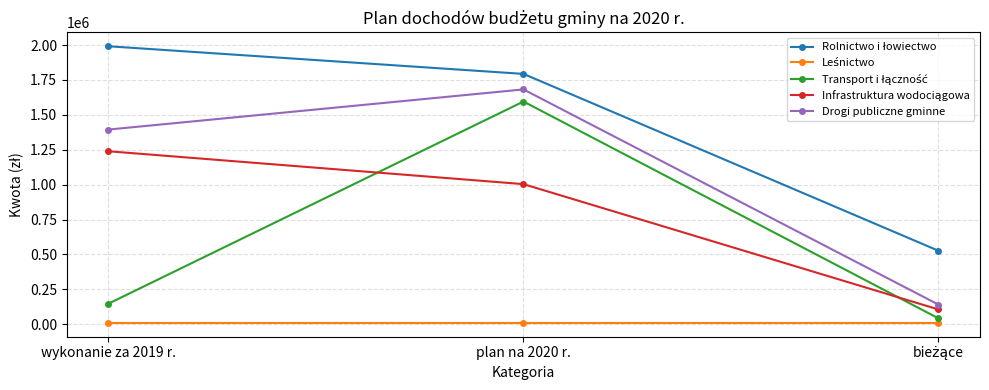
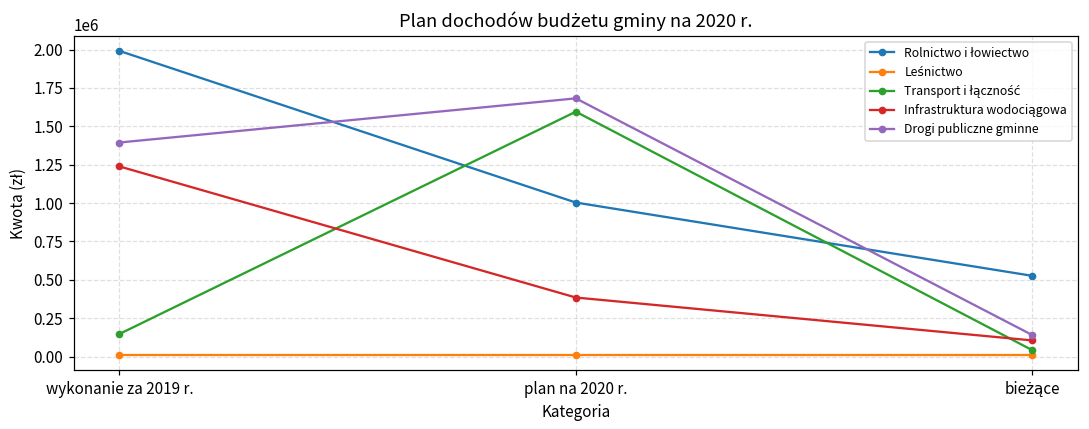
  {
    "Rolnictwo i łowiectwo": {
      "wykonanie za 2019 r.": 1990000,
-     "plan na 2020 r.": 1790000,
+     "plan na 2020 r.": 1000000,
      "bieżące": 530000
    },
    "Leśnictwo": {
      "wykonanie za 2019 r.": 10000,
      "plan na 2020 r.": 10000,
      "bieżące": 10000
    },
    "Transport i łączność": {
      "wykonanie za 2019 r.": 150000,
      "plan na 2020 r.": 1600000,
      "bieżące": 40000
    },
    "Infrastruktura wodociągowa": {
      "wykonanie za 2019 r.": 1240000,
-     "plan na 2020 r.": 1000000,
+     "plan na 2020 r.": 380000,
      "bieżące": 110000
    },
    "Drogi publiczne gminne": {
      "wykonanie za 2019 r.": 1390000,
      "plan na 2020 r.": 1680000,
      "bieżące": 140000
    }
  }
